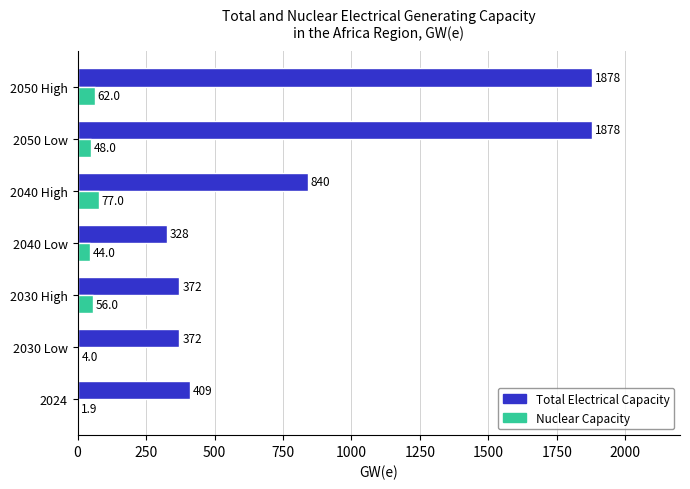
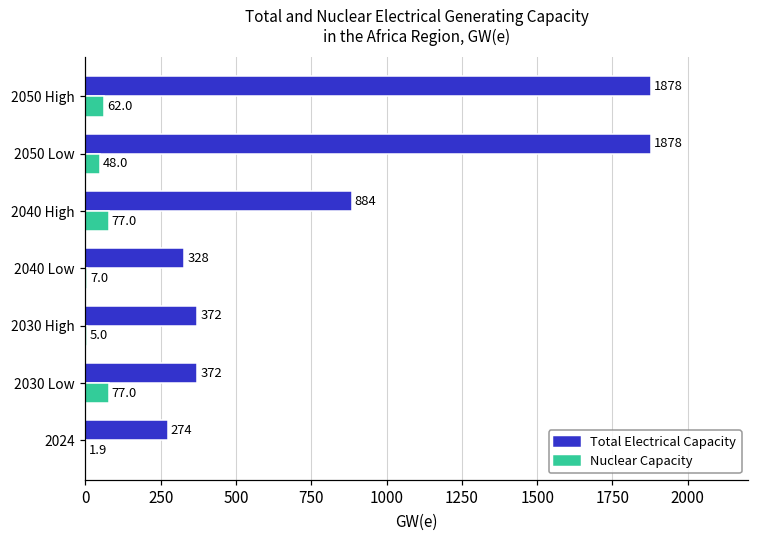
  {
    "Total Electrical Capacity": {
      "2050 High": 1878,
      "2050 Low": 1878,
-     "2040 High": 840,
+     "2040 High": 884,
      "2040 Low": 328,
      "2030 High": 372,
      "2030 Low": 372,
-     "2024": 409
+     "2024": 274
    },
    "Nuclear Capacity": {
      "2050 High": 62.0,
      "2050 Low": 48.0,
      "2040 High": 77.0,
-     "2040 Low": 44.0,
-     "2030 High": 56.0,
-     "2030 Low": 4.0,
+     "2040 Low": 7.0,
+     "2030 High": 5.0,
+     "2030 Low": 77.0,
      "2024": 1.9
    }
  }
